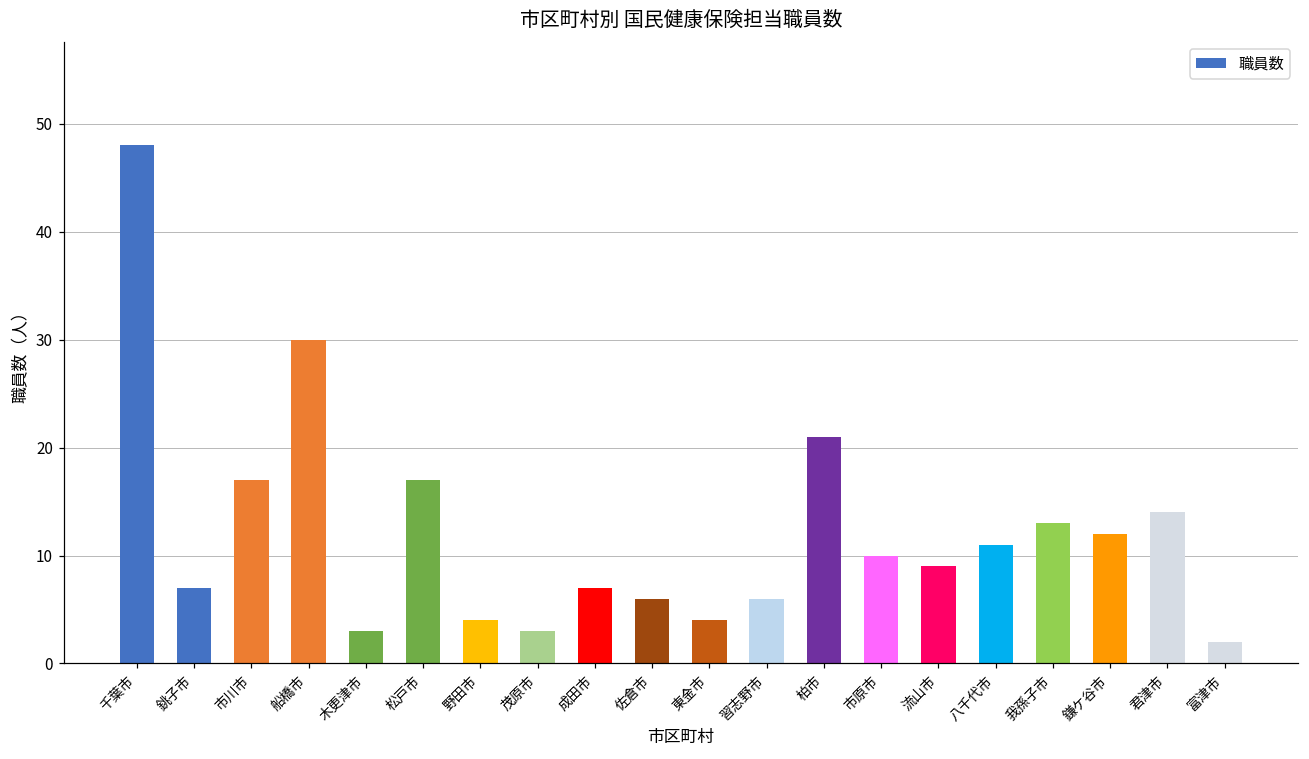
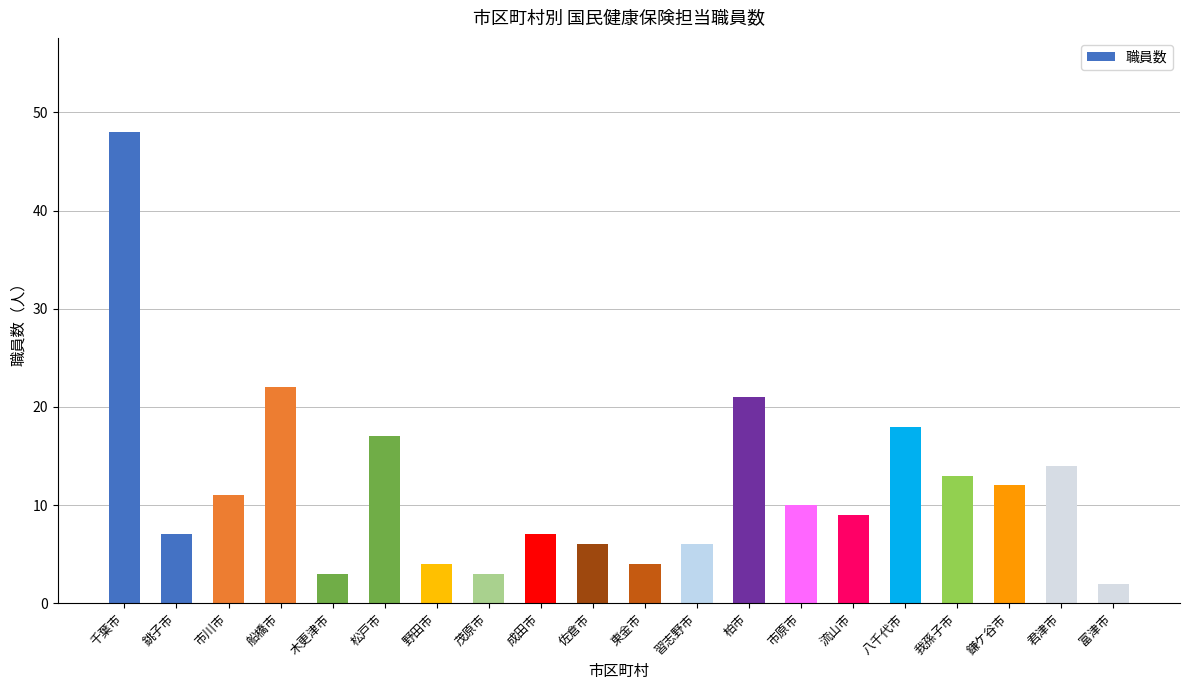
  {
    "千葉市": 48,
    "銚子市": 7,
-   "市川市": 17,
-   "船橋市": 30,
+   "市川市": 11,
+   "船橋市": 22,
    "木更津市": 3,
    "松戸市": 17,
    "野田市": 4,
    "茂原市": 3,
    "成田市": 7,
    "佐倉市": 6,
    "東金市": 4,
    "習志野市": 6,
    "柏市": 21,
    "市原市": 10,
    "流山市": 9,
-   "八千代市": 11,
+   "八千代市": 18,
    "我孫子市": 13,
    "鎌ケ谷市": 12,
    "君津市": 14,
    "富津市": 2
  }
